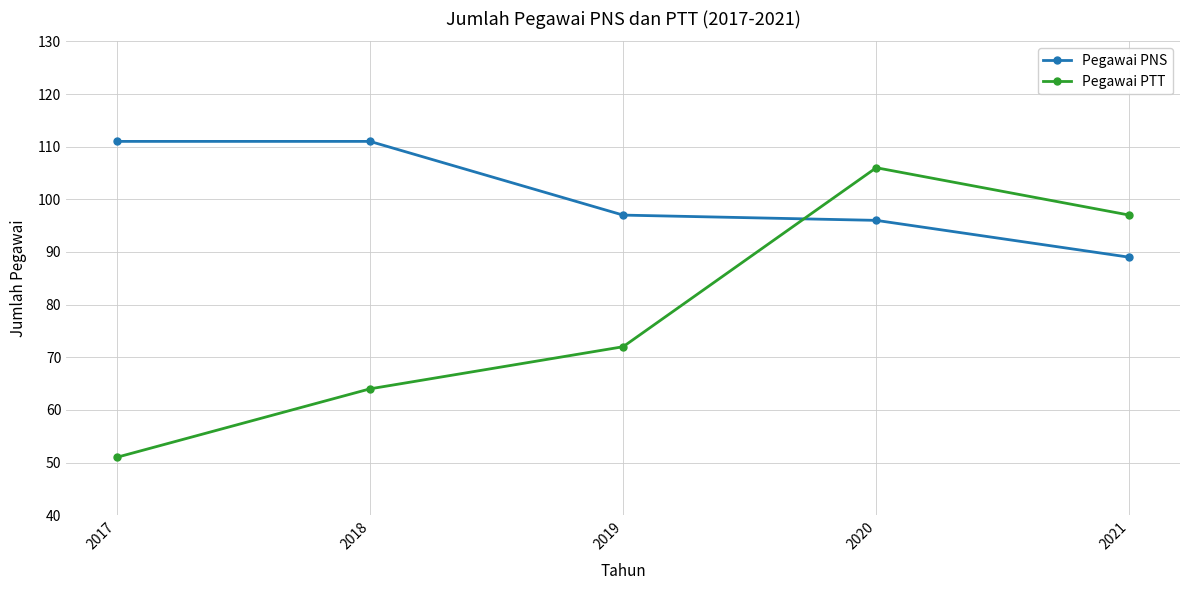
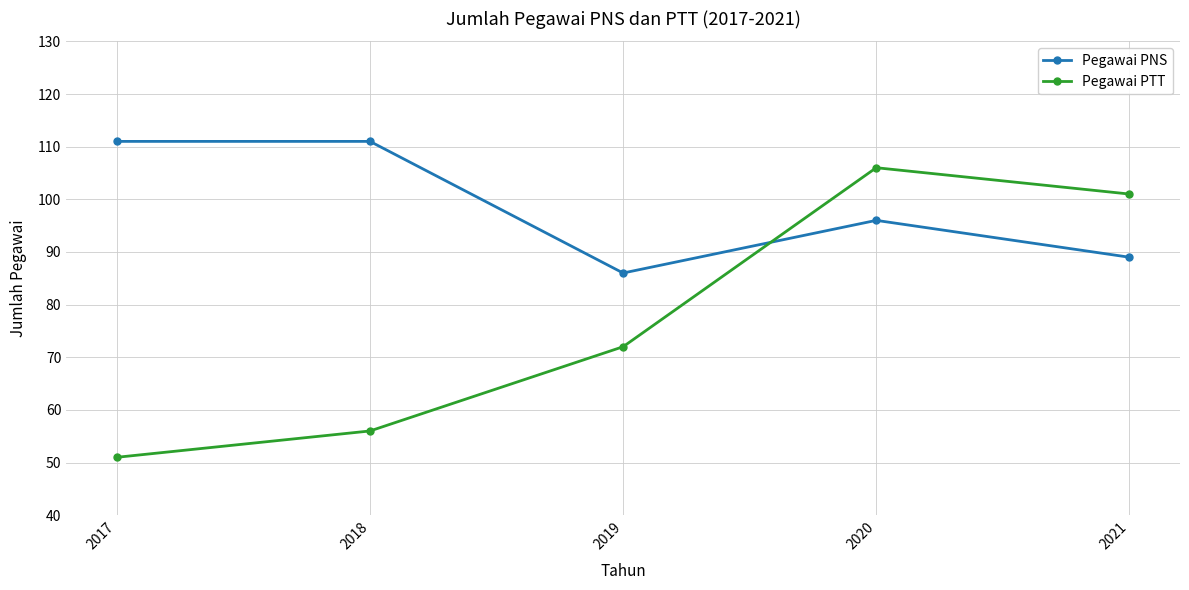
  {
    "Pegawai PNS": {
      "2017": 111,
      "2018": 111,
-     "2019": 97,
+     "2019": 86,
      "2020": 96,
      "2021": 89
    },
    "Pegawai PTT": {
      "2017": 51,
-     "2018": 64,
+     "2018": 56,
      "2019": 72,
      "2020": 106,
-     "2021": 97
+     "2021": 101
    }
  }
